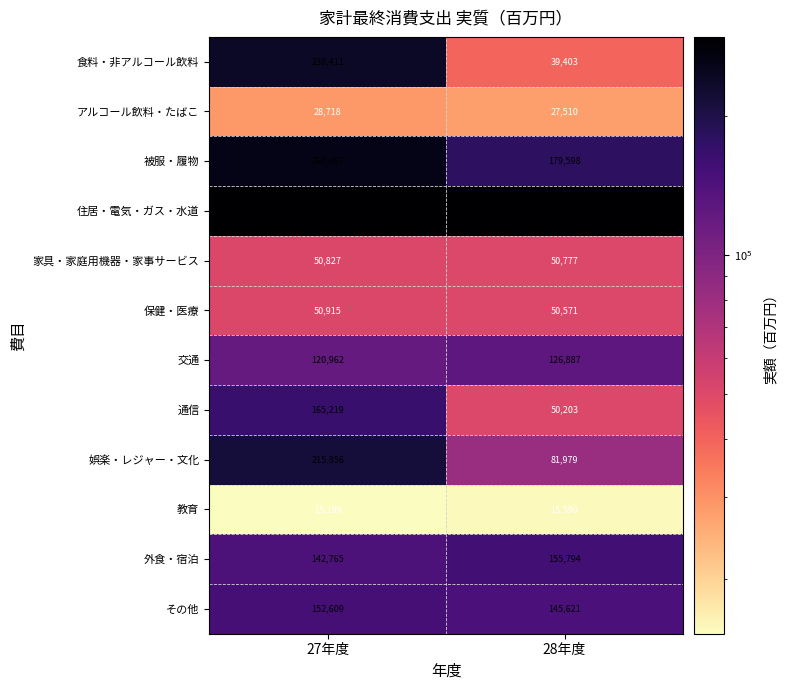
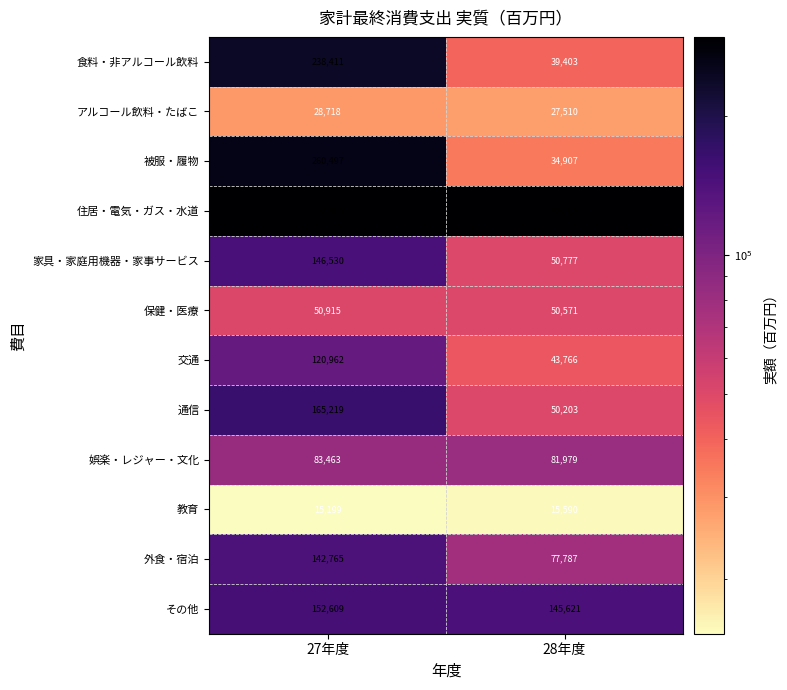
  {
    "食料・非アルコール飲料": {
      "28年度": "39,403"
    },
    "アルコール飲料・たばこ": {
      "27年度": "28,718",
      "28年度": "27,510"
    },
    "被服・履物": {
-     "28年度": "179,598"
+     "28年度": "34,907"
    },
    "家具・家庭用機器・家事サービス": {
-     "27年度": "50,827",
+     "27年度": "146,530",
      "28年度": "50,777"
    },
    "保健・医療": {
      "27年度": "50,915",
      "28年度": "50,571"
    },
    "交通": {
      "27年度": "120,962",
-     "28年度": "126,887"
+     "28年度": "43,766"
    },
    "通信": {
      "27年度": "165,219",
      "28年度": "50,203"
    },
    "娯楽・レジャー・文化": {
-     "27年度": "215,856",
+     "27年度": "83,463",
      "28年度": "81,979"
    },
    "教育": {
      "27年度": "15,199",
      "28年度": "15,590"
    },
    "外食・宿泊": {
      "27年度": "142,765",
-     "28年度": "155,794"
+     "28年度": "77,787"
    },
    "その他": {
      "27年度": "152,609",
      "28年度": "145,621"
    }
  }
